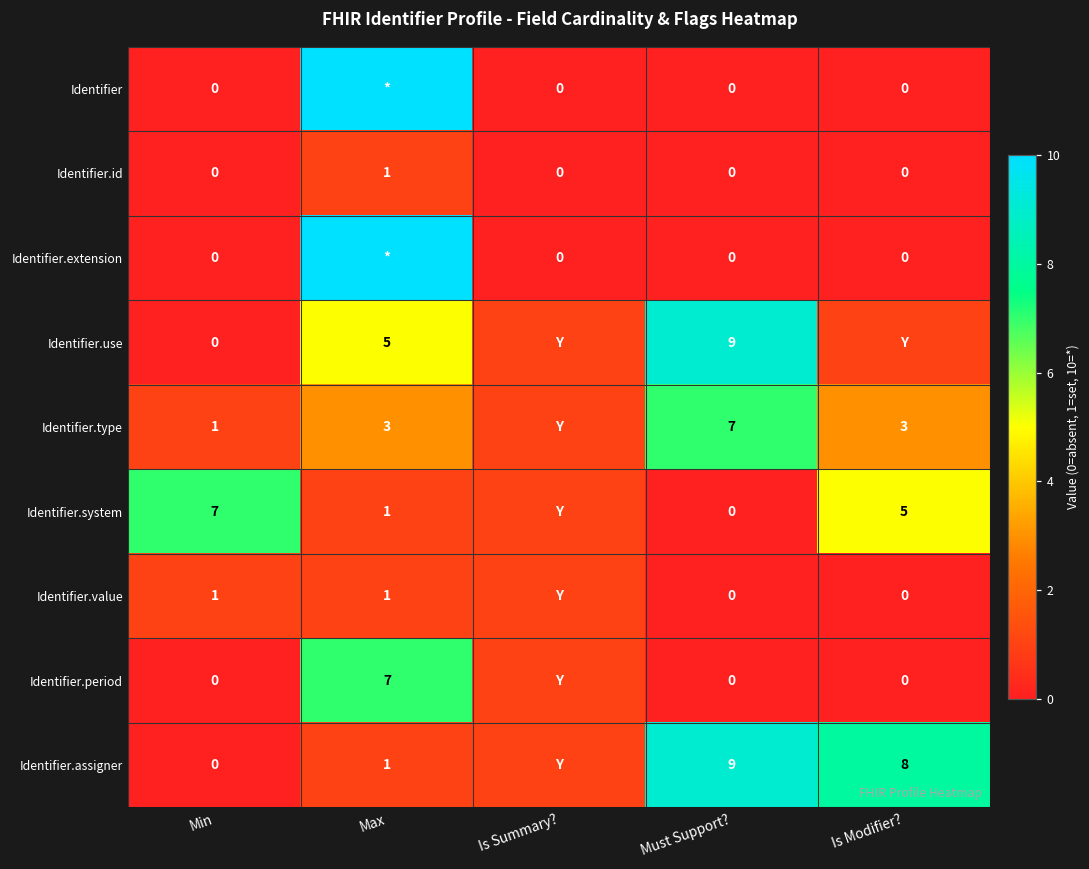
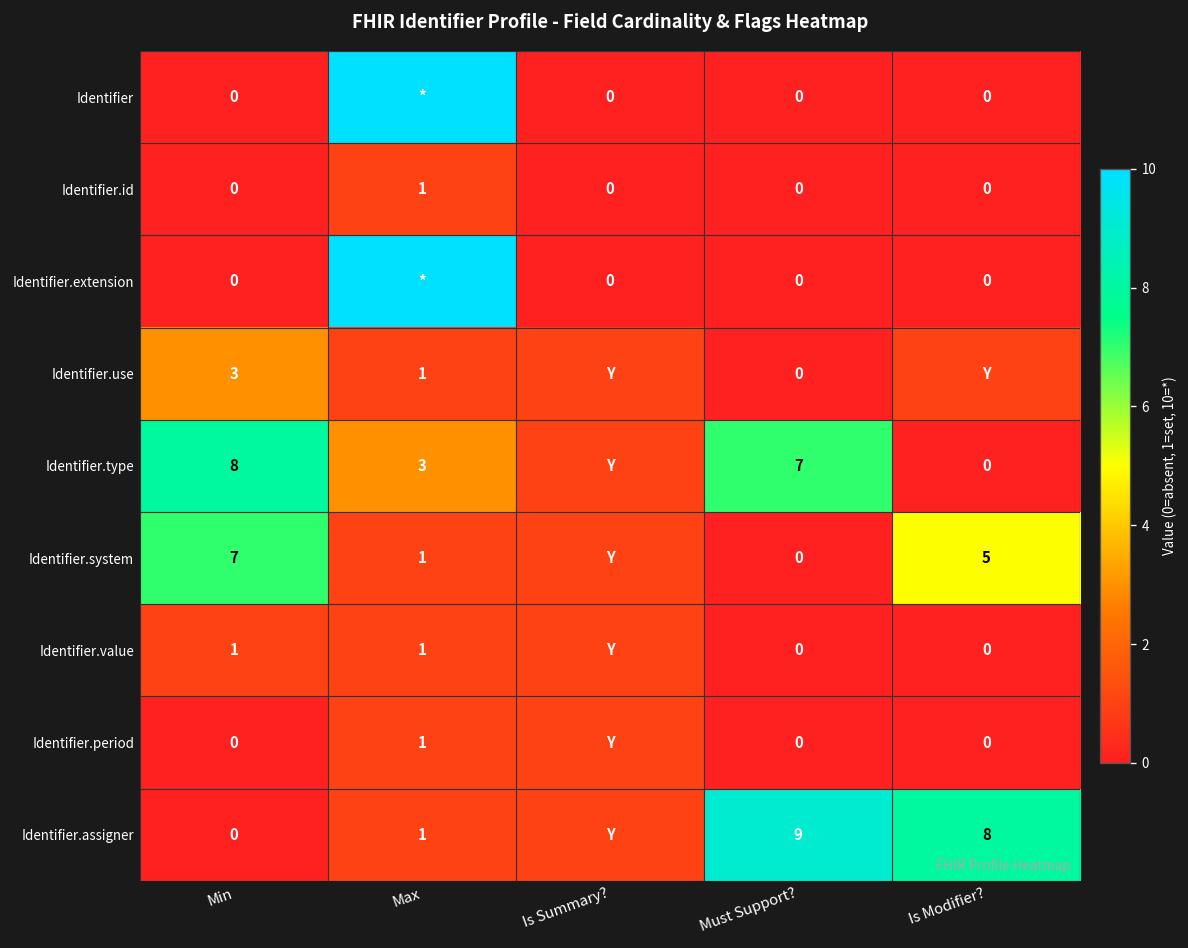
  {
    "Identifier": {
      "Min": 0,
      "Is Summary?": 0,
      "Must Support?": 0,
      "Is Modifier?": 0
    },
    "Identifier.id": {
      "Min": 0,
      "Max": 1,
      "Is Summary?": 0,
      "Must Support?": 0,
      "Is Modifier?": 0
    },
    "Identifier.extension": {
      "Min": 0,
      "Is Summary?": 0,
      "Must Support?": 0,
      "Is Modifier?": 0
    },
    "Identifier.use": {
-     "Min": 0,
-     "Max": 5,
-     "Must Support?": 9
+     "Min": 3,
+     "Max": 1,
+     "Must Support?": 0
    },
    "Identifier.type": {
-     "Min": 1,
+     "Min": 8,
      "Max": 3,
      "Must Support?": 7,
-     "Is Modifier?": 3
+     "Is Modifier?": 0
    },
    "Identifier.system": {
      "Min": 7,
      "Max": 1,
      "Must Support?": 0,
      "Is Modifier?": 5
    },
    "Identifier.value": {
      "Min": 1,
      "Max": 1,
      "Must Support?": 0,
      "Is Modifier?": 0
    },
    "Identifier.period": {
      "Min": 0,
-     "Max": 7,
+     "Max": 1,
      "Must Support?": 0,
      "Is Modifier?": 0
    },
    "Identifier.assigner": {
      "Min": 0,
      "Max": 1,
      "Must Support?": 9
    }
  }
